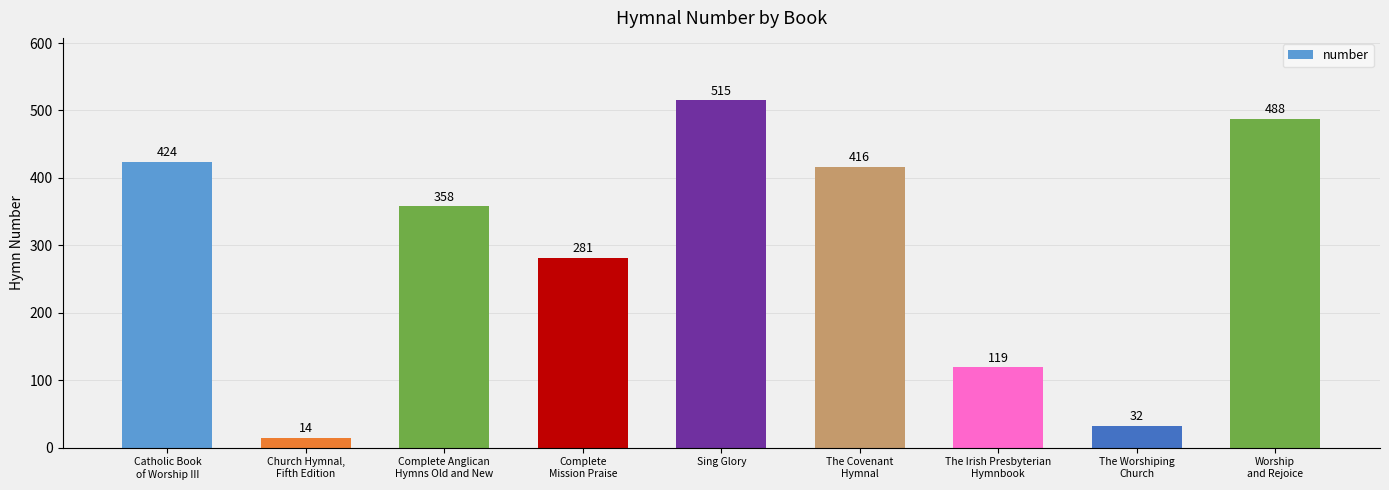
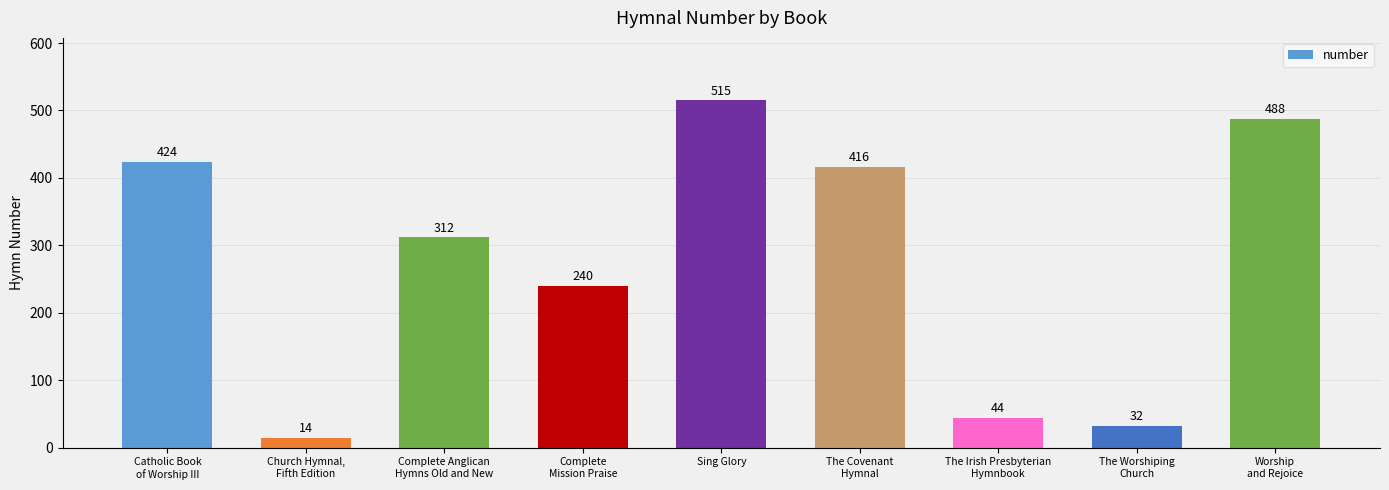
  {
    "Catholic Book of Worship III": 424,
    "Church Hymnal, Fifth Edition": 14,
-   "Complete Anglican Hymns Old and New": 358,
-   "Complete Mission Praise": 281,
+   "Complete Anglican Hymns Old and New": 312,
+   "Complete Mission Praise": 240,
    "Sing Glory": 515,
    "The Covenant Hymnal": 416,
-   "The Irish Presbyterian Hymnbook": 119,
+   "The Irish Presbyterian Hymnbook": 44,
    "The Worshiping Church": 32,
    "Worship and Rejoice": 488
  }
